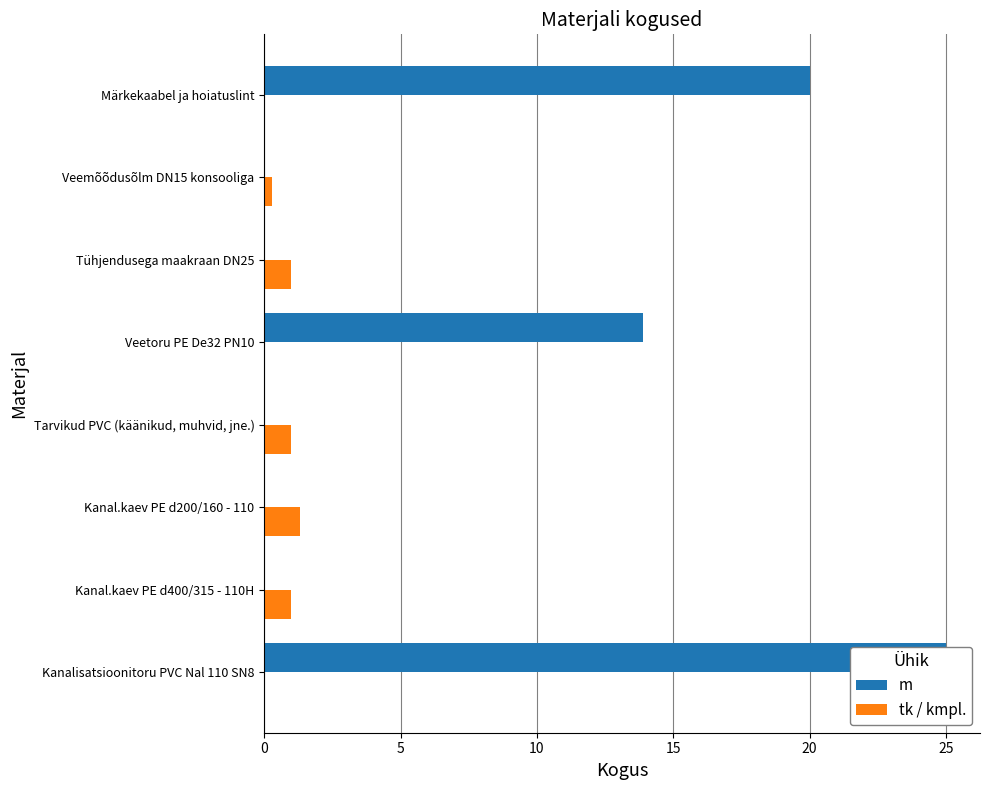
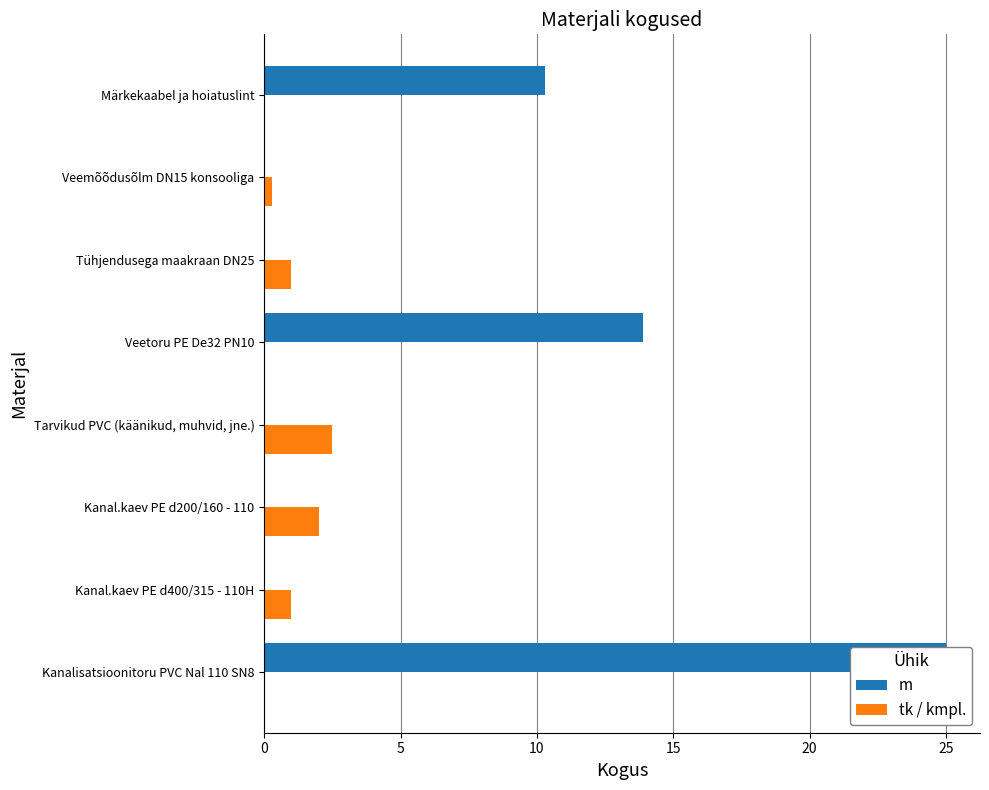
  {
    "m": {
-     "Märkekaabel ja hoiatuslint": 20.0,
+     "Märkekaabel ja hoiatuslint": 10.3,
      "Veemõõdusõlm DN15 konsooliga": 0.0,
      "Tühjendusega maakraan DN25": 0.0,
      "Veetoru PE De32 PN10": 13.9,
      "Tarvikud PVC (käänikud, muhvid, jne.)": 0.0,
      "Kanal.kaev PE d200/160 - 110": 0.0,
      "Kanal.kaev PE d400/315 - 110H": 0.0
    },
    "tk / kmpl.": {
      "Märkekaabel ja hoiatuslint": 0.0,
      "Veemõõdusõlm DN15 konsooliga": 0.3,
      "Tühjendusega maakraan DN25": 1.0,
      "Veetoru PE De32 PN10": 0.0,
-     "Tarvikud PVC (käänikud, muhvid, jne.)": 1.0,
-     "Kanal.kaev PE d200/160 - 110": 1.3,
+     "Tarvikud PVC (käänikud, muhvid, jne.)": 2.5,
+     "Kanal.kaev PE d200/160 - 110": 2.0,
      "Kanal.kaev PE d400/315 - 110H": 1.0,
      "Kanalisatsioonitoru PVC Nal 110 SN8": 0.0
    }
  }
